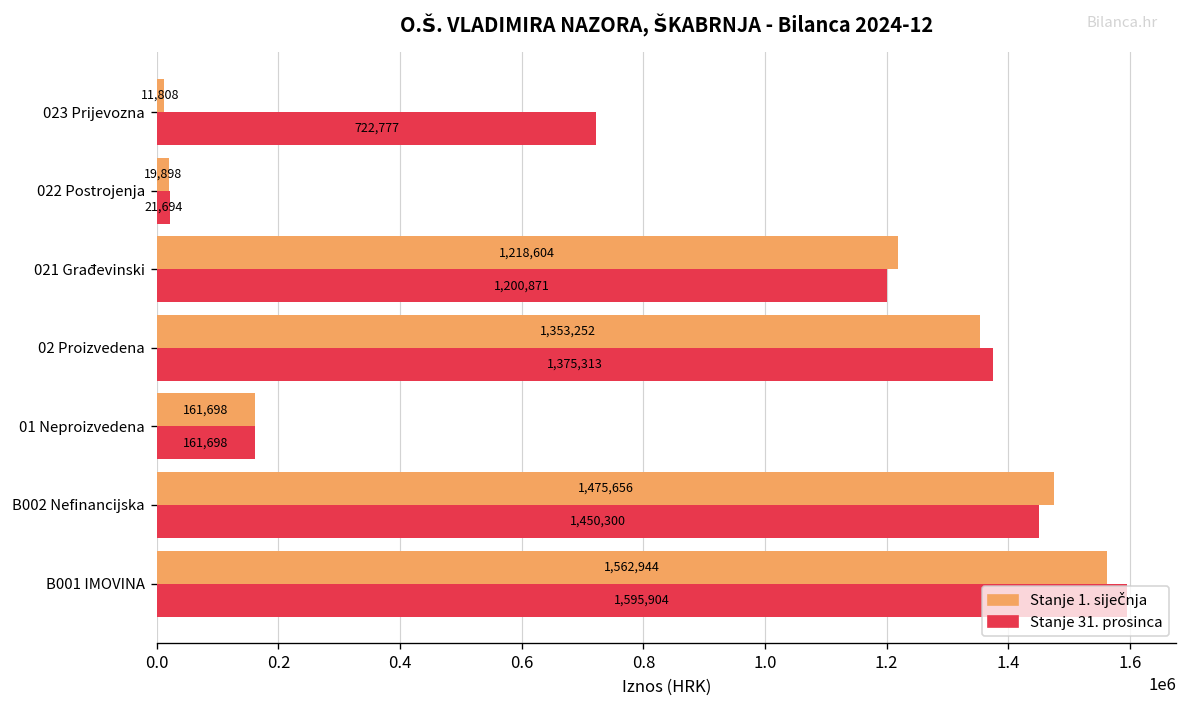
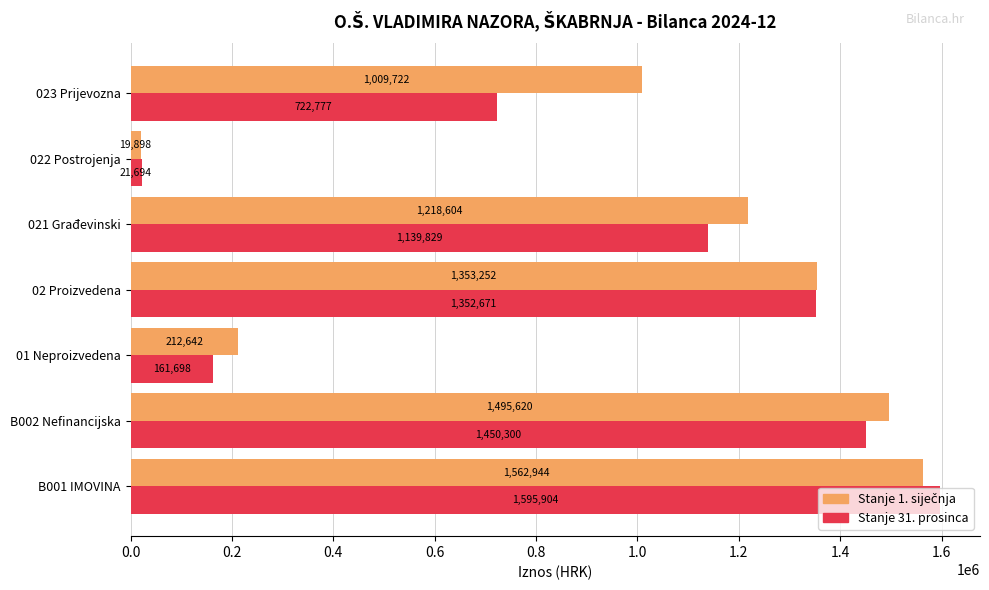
  {
    "Stanje 1. siječnja": {
-     "023 Prijevozna": "11,808",
+     "023 Prijevozna": "1,009,722",
      "022 Postrojenja": "19,898",
      "021 Građevinski": "1,218,604",
      "02 Proizvedena": "1,353,252",
-     "01 Neproizvedena": "161,698",
-     "B002 Nefinancijska": "1,475,656",
+     "01 Neproizvedena": "212,642",
+     "B002 Nefinancijska": "1,495,620",
      "B001 IMOVINA": "1,562,944"
    },
    "Stanje 31. prosinca": {
      "023 Prijevozna": "722,777",
      "022 Postrojenja": "21,694",
-     "021 Građevinski": "1,200,871",
-     "02 Proizvedena": "1,375,313",
+     "021 Građevinski": "1,139,829",
+     "02 Proizvedena": "1,352,671",
      "01 Neproizvedena": "161,698",
      "B002 Nefinancijska": "1,450,300"
    }
  }
